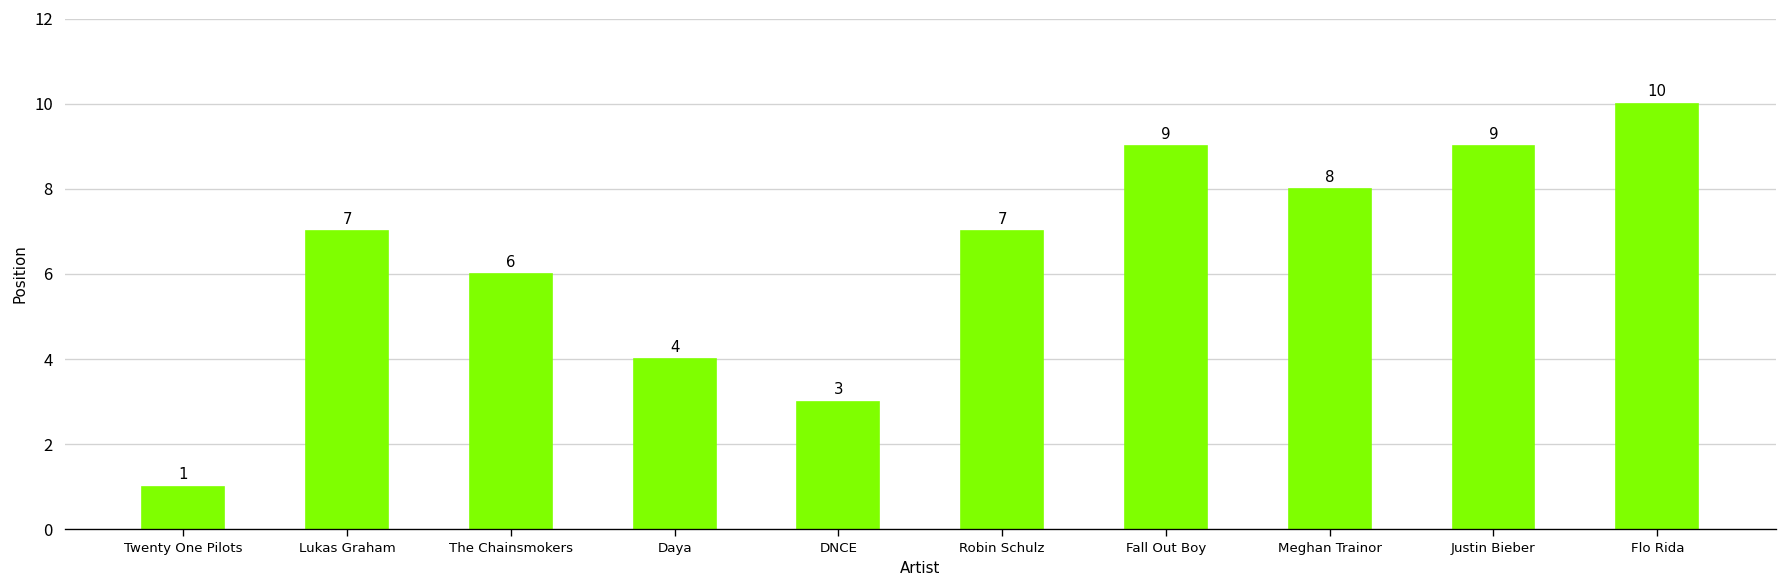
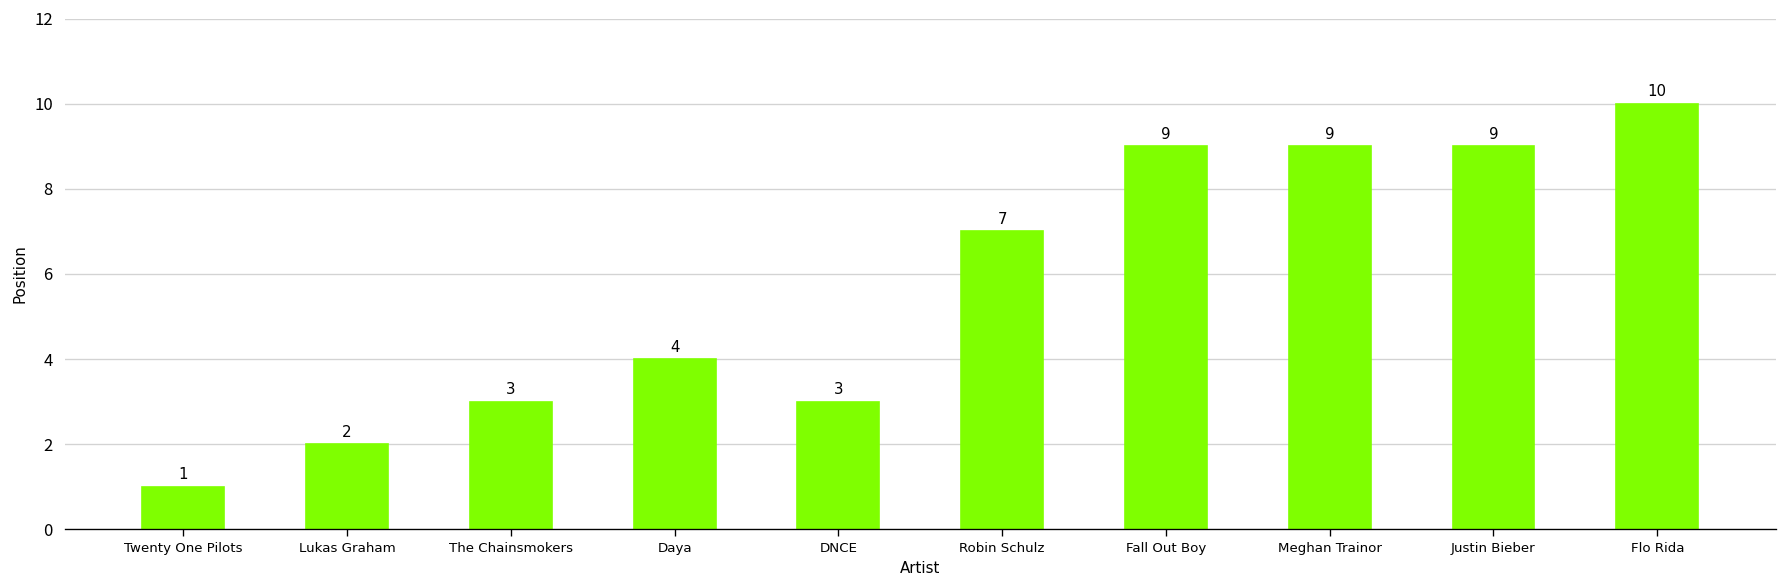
  {
    "Twenty One Pilots": 1,
-   "Lukas Graham": 7,
-   "The Chainsmokers": 6,
+   "Lukas Graham": 2,
+   "The Chainsmokers": 3,
    "Daya": 4,
    "DNCE": 3,
    "Robin Schulz": 7,
    "Fall Out Boy": 9,
-   "Meghan Trainor": 8,
+   "Meghan Trainor": 9,
    "Justin Bieber": 9,
    "Flo Rida": 10
  }
